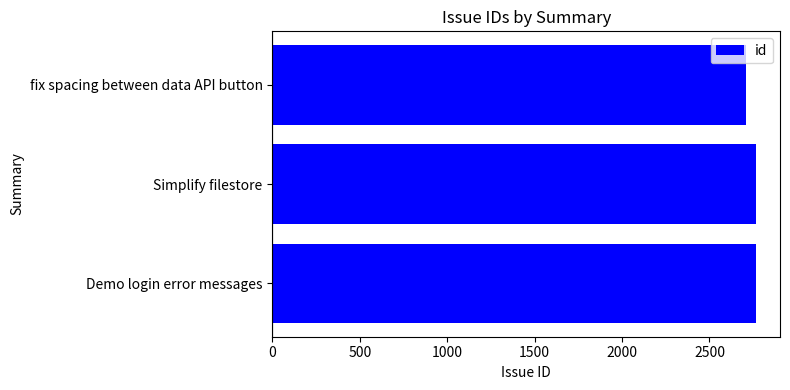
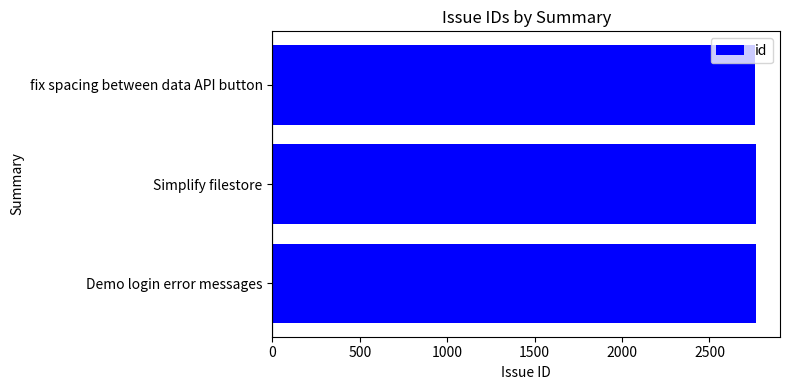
  {
-   "fix spacing between data API button": 2710,
+   "fix spacing between data API button": 2760,
    "Simplify filestore": 2760,
    "Demo login error messages": 2770
  }
